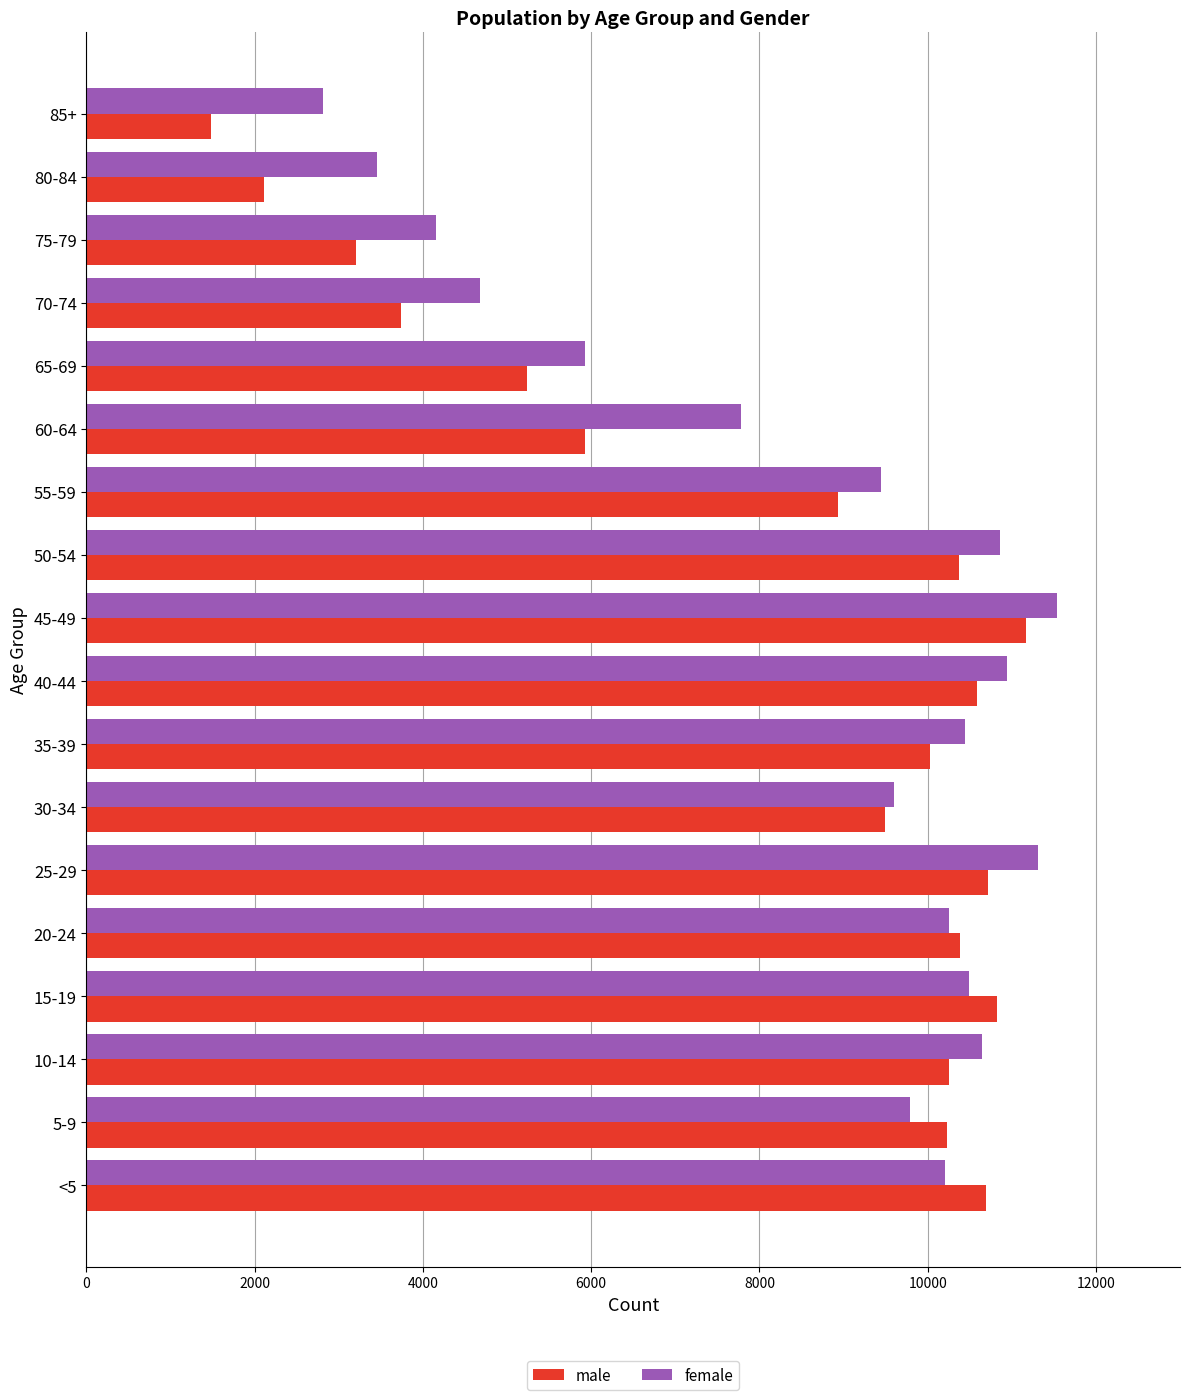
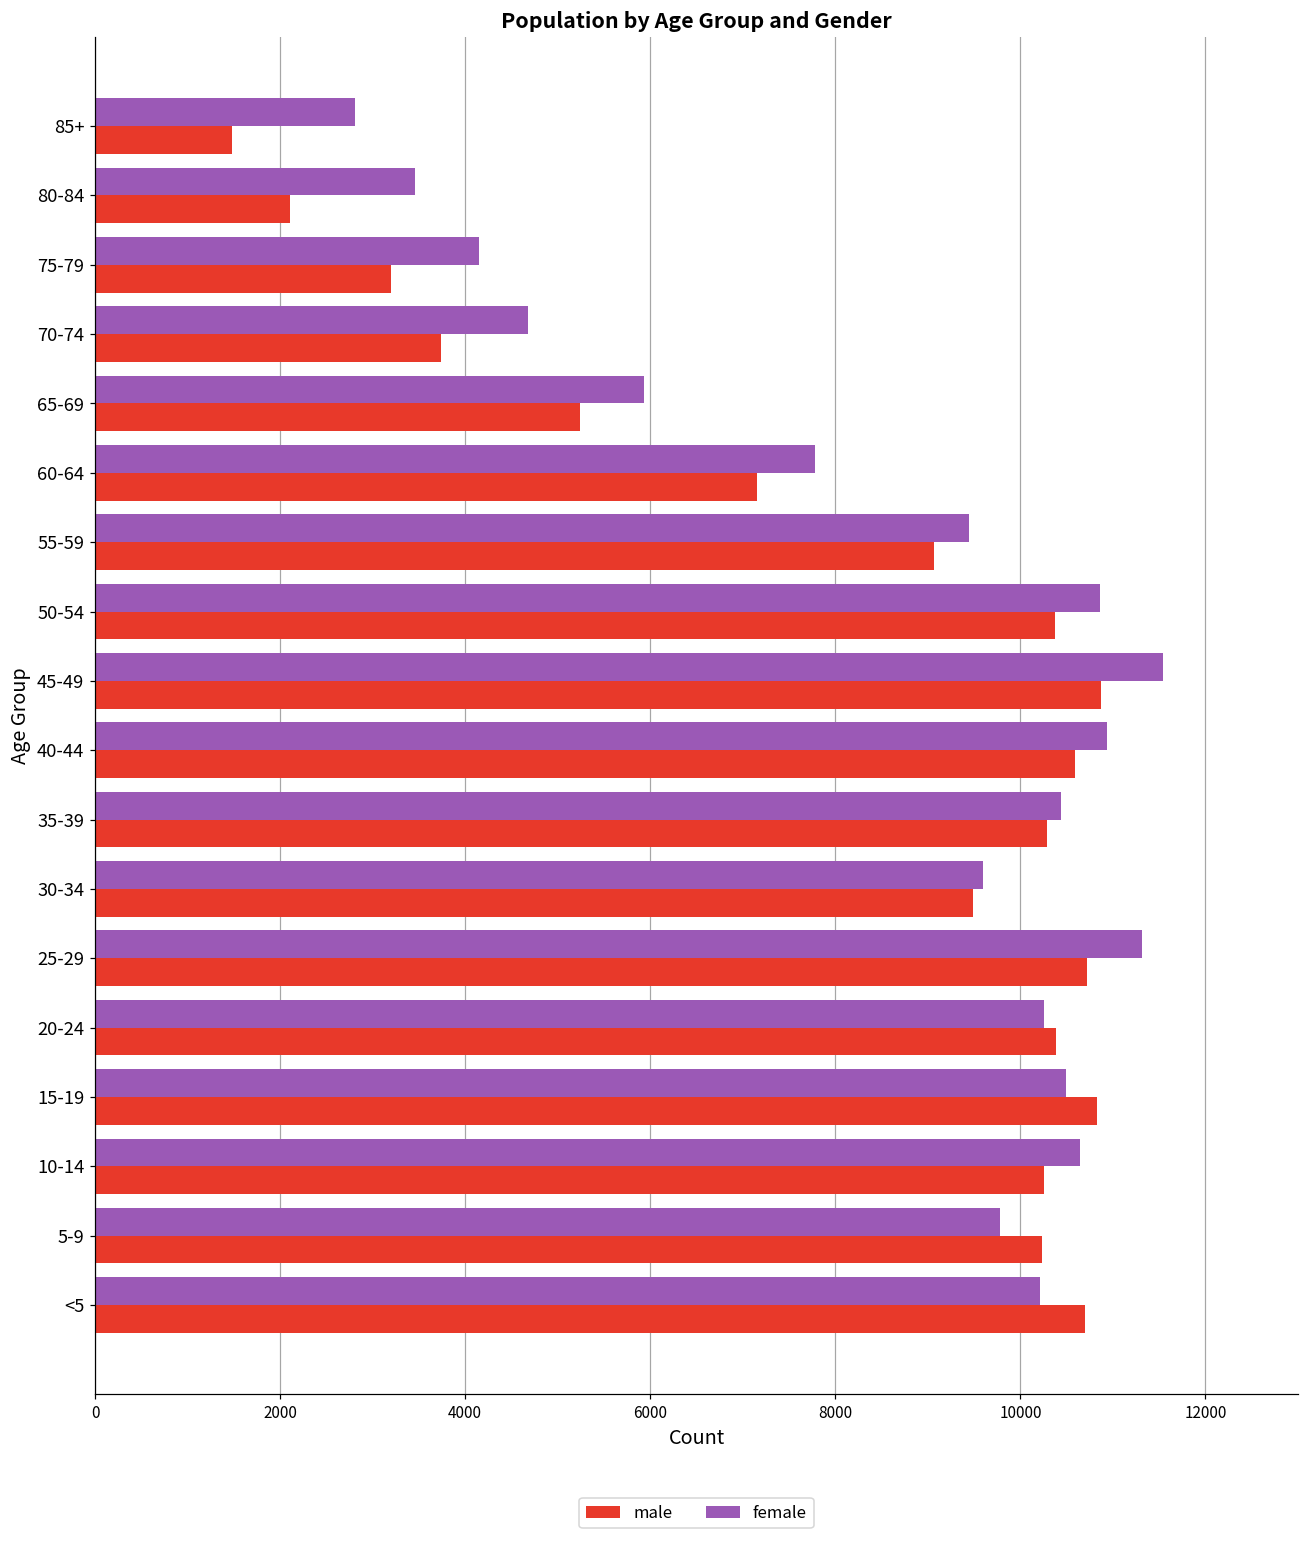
  {
    "male": {
      "85+": 1500,
      "80-84": 2100,
      "75-79": 3200,
      "70-74": 3700,
      "65-69": 5200,
-     "60-64": 5900,
-     "55-59": 8900,
+     "60-64": 7200,
+     "55-59": 9100,
      "50-54": 10400,
-     "45-49": 11200,
+     "45-49": 10900,
      "40-44": 10600,
-     "35-39": 10000,
+     "35-39": 10300,
      "30-34": 9500,
      "25-29": 10700,
      "20-24": 10400,
      "15-19": 10800,
      "10-14": 10300,
      "5-9": 10200,
      "<5": 10700
    },
    "female": {
      "85+": 2800,
      "80-84": 3500,
      "75-79": 4200,
      "70-74": 4700,
      "65-69": 5900,
      "60-64": 7800,
      "55-59": 9400,
      "50-54": 10900,
      "45-49": 11500,
      "40-44": 10900,
      "35-39": 10400,
      "30-34": 9600,
      "25-29": 11300,
      "20-24": 10300,
      "15-19": 10500,
      "10-14": 10600,
      "5-9": 9800,
      "<5": 10200
    }
  }
